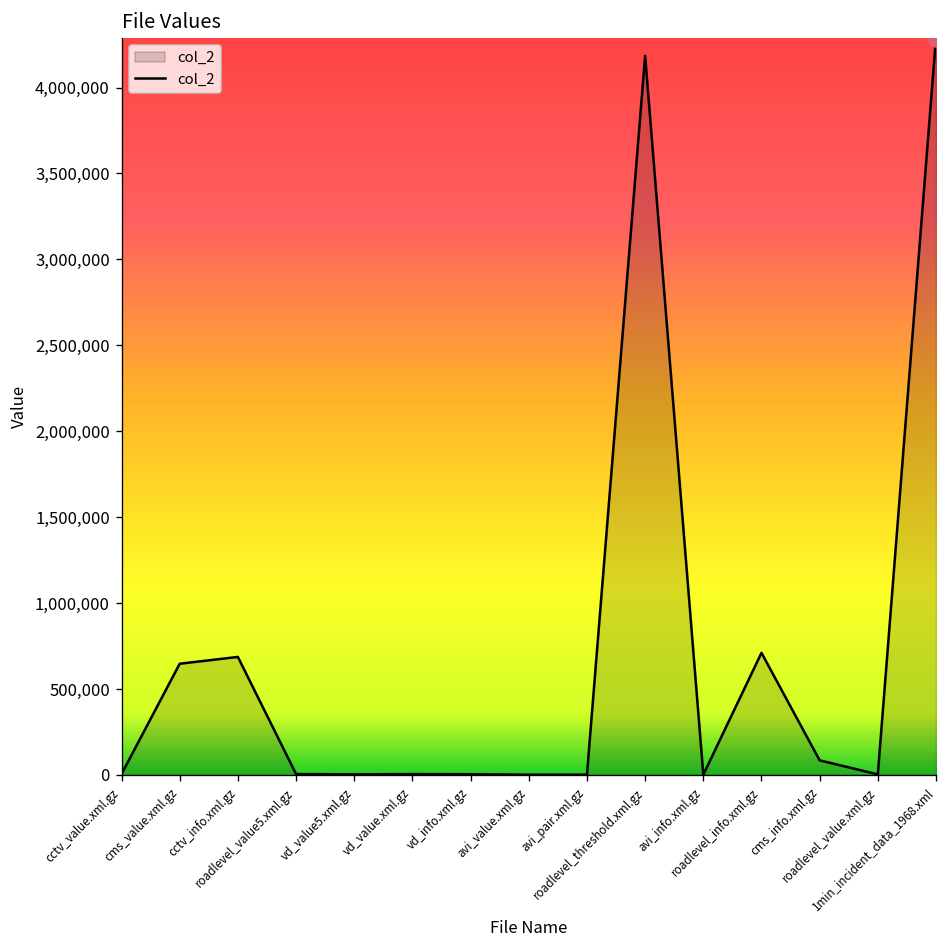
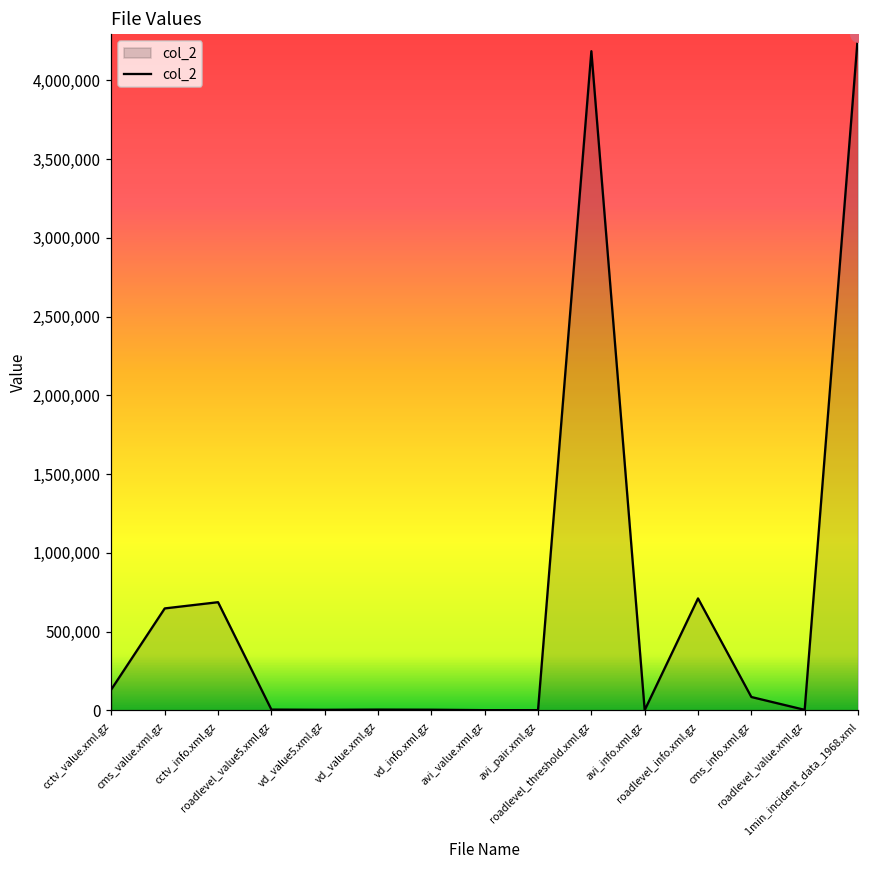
  {
    "col_2": {
-     "cctv_value.xml.gz": "10,000",
+     "cctv_value.xml.gz": "130,000",
      "cms_value.xml.gz": "650,000",
      "cctv_info.xml.gz": "690,000",
      "roadlevel_value5.xml.gz": "10,000",
      "vd_value5.xml.gz": "0",
      "vd_value.xml.gz": "0",
      "vd_info.xml.gz": "0",
      "avi_value.xml.gz": "0",
      "avi_pair.xml.gz": "0",
      "roadlevel_threshold.xml.gz": "4,180,000",
      "avi_info.xml.gz": "0",
      "roadlevel_info.xml.gz": "710,000",
      "cms_info.xml.gz": "80,000",
      "roadlevel_value.xml.gz": "0"
    }
  }
